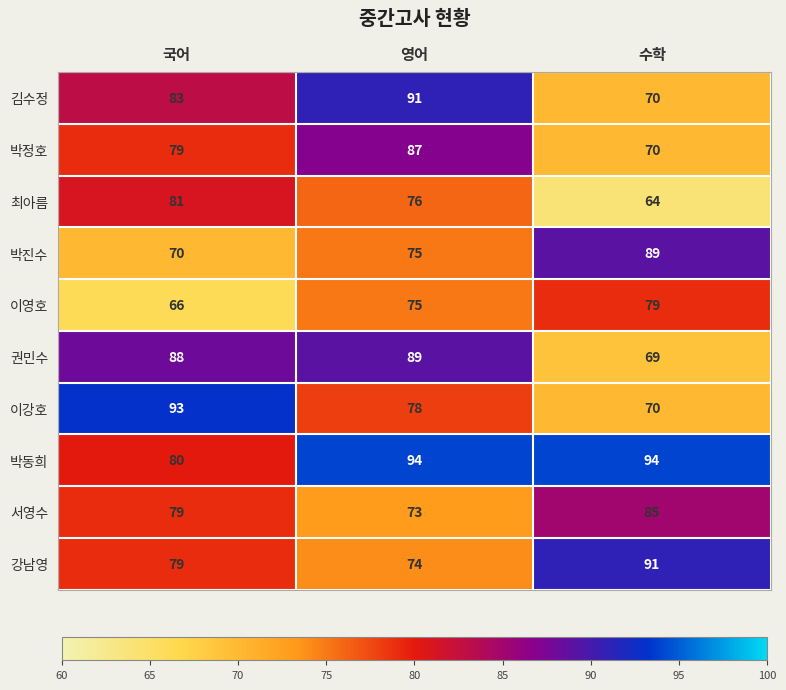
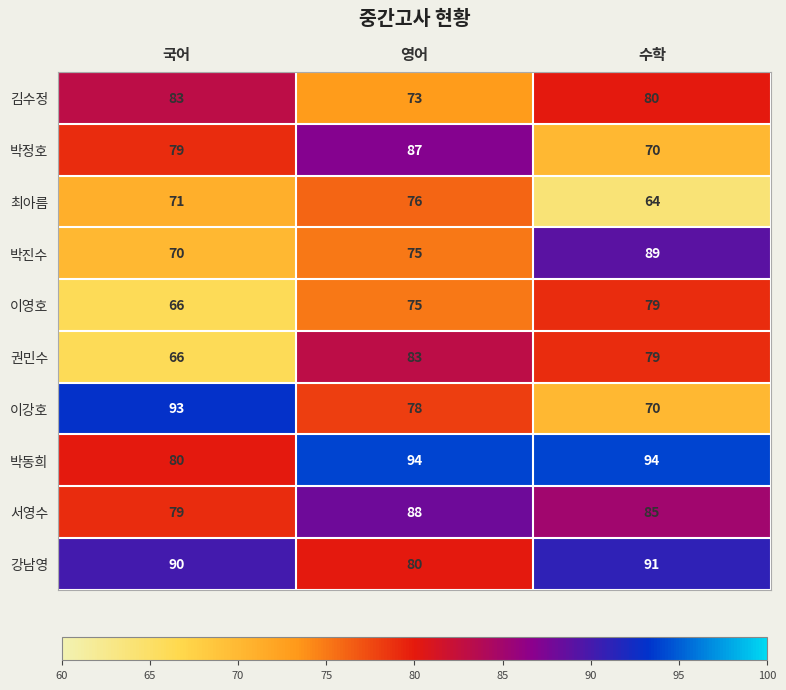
  {
    "김수정": {
      "국어": 83,
-     "영어": 91,
-     "수학": 70
+     "영어": 73,
+     "수학": 80
    },
    "박정호": {
      "국어": 79,
      "영어": 87,
      "수학": 70
    },
    "최아름": {
-     "국어": 81,
+     "국어": 71,
      "영어": 76,
      "수학": 64
    },
    "박진수": {
      "국어": 70,
      "영어": 75,
      "수학": 89
    },
    "이영호": {
      "국어": 66,
      "영어": 75,
      "수학": 79
    },
    "권민수": {
-     "국어": 88,
-     "영어": 89,
-     "수학": 69
+     "국어": 66,
+     "영어": 83,
+     "수학": 79
    },
    "이강호": {
      "국어": 93,
      "영어": 78,
      "수학": 70
    },
    "박동희": {
      "국어": 80,
      "영어": 94,
      "수학": 94
    },
    "서영수": {
      "국어": 79,
-     "영어": 73,
+     "영어": 88,
      "수학": 85
    },
    "강남영": {
-     "국어": 79,
-     "영어": 74,
+     "국어": 90,
+     "영어": 80,
      "수학": 91
    }
  }
